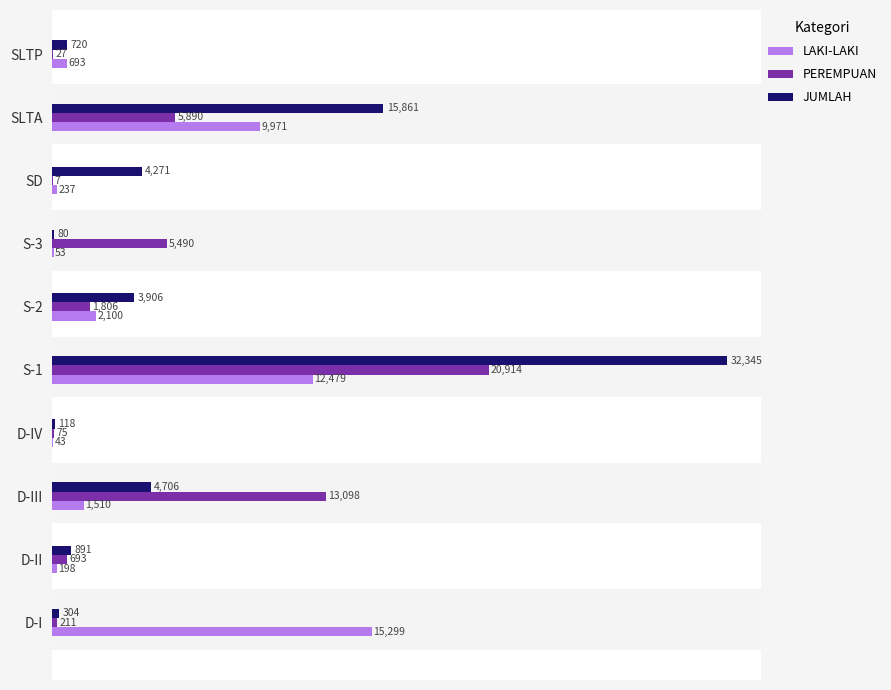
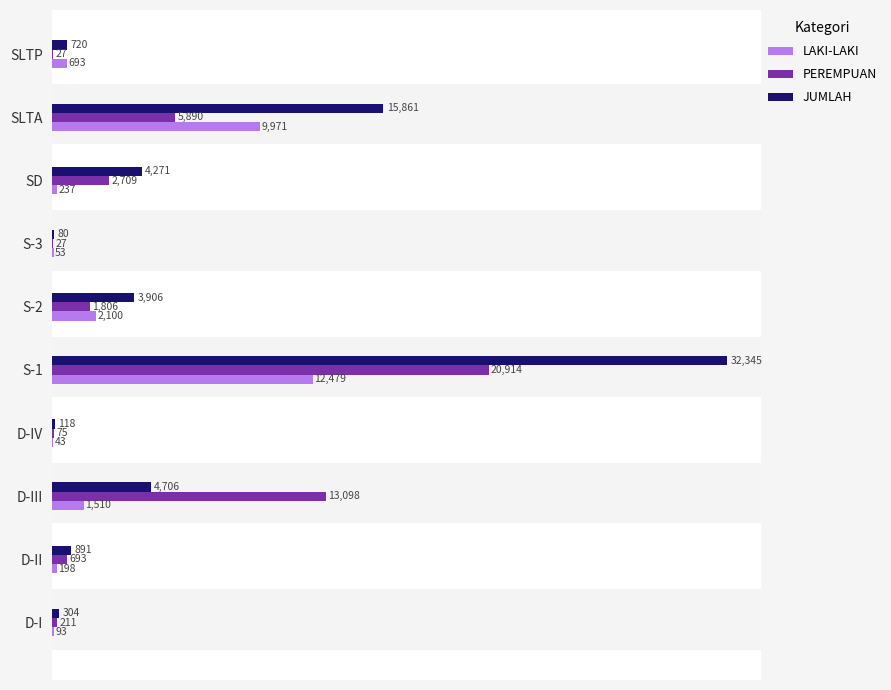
  {
    "LAKI-LAKI": {
      "SLTP": "693",
      "SLTA": "9,971",
      "SD": "237",
      "S-3": "53",
      "S-2": "2,100",
      "S-1": "12,479",
      "D-IV": "43",
      "D-III": "1,510",
      "D-II": "198",
-     "D-I": "15,299"
+     "D-I": "93"
    },
    "PEREMPUAN": {
      "SLTP": "27",
      "SLTA": "5,890",
-     "SD": "7",
-     "S-3": "5,490",
+     "SD": "2,709",
+     "S-3": "27",
      "S-2": "1,806",
      "S-1": "20,914",
      "D-IV": "75",
      "D-III": "13,098",
      "D-II": "693",
      "D-I": "211"
    },
    "JUMLAH": {
      "SLTP": "720",
      "SLTA": "15,861",
      "SD": "4,271",
      "S-3": "80",
      "S-2": "3,906",
      "S-1": "32,345",
      "D-IV": "118",
      "D-III": "4,706",
      "D-II": "891",
      "D-I": "304"
    }
  }
